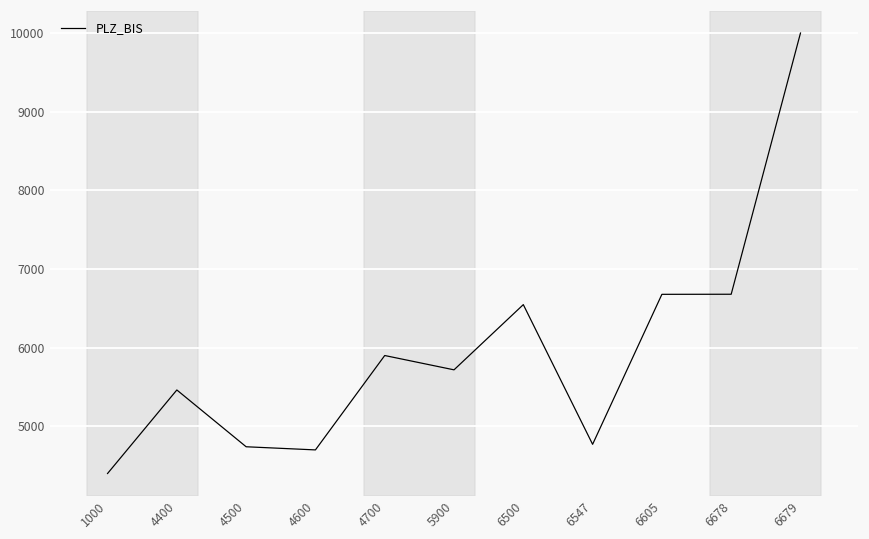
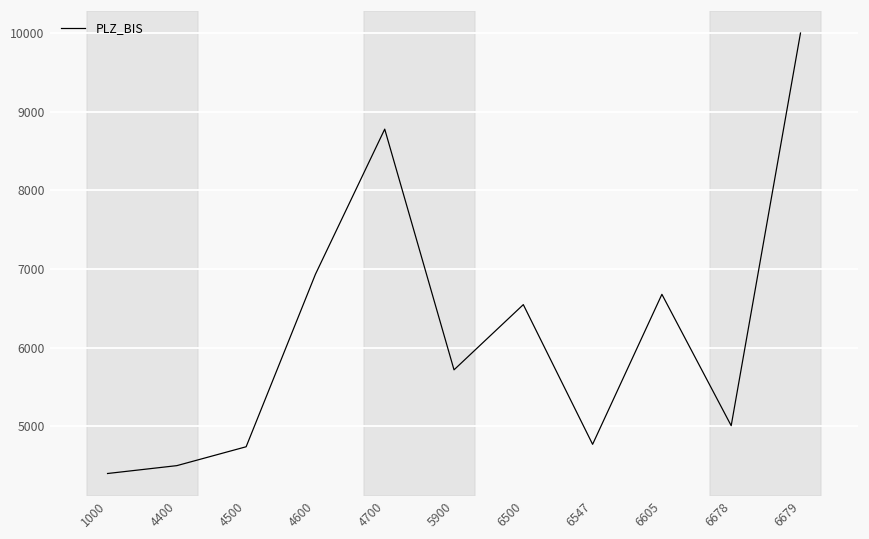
  {
    "1000": 4400,
-   "4400": 5500,
+   "4400": 4500,
    "4500": 4700,
-   "4600": 4700,
-   "4700": 5900,
+   "4600": 6900,
+   "4700": 8800,
    "5900": 5700,
    "6500": 6500,
    "6547": 4800,
    "6605": 6700,
-   "6678": 6700,
+   "6678": 5000,
    "6679": 10000
  }
